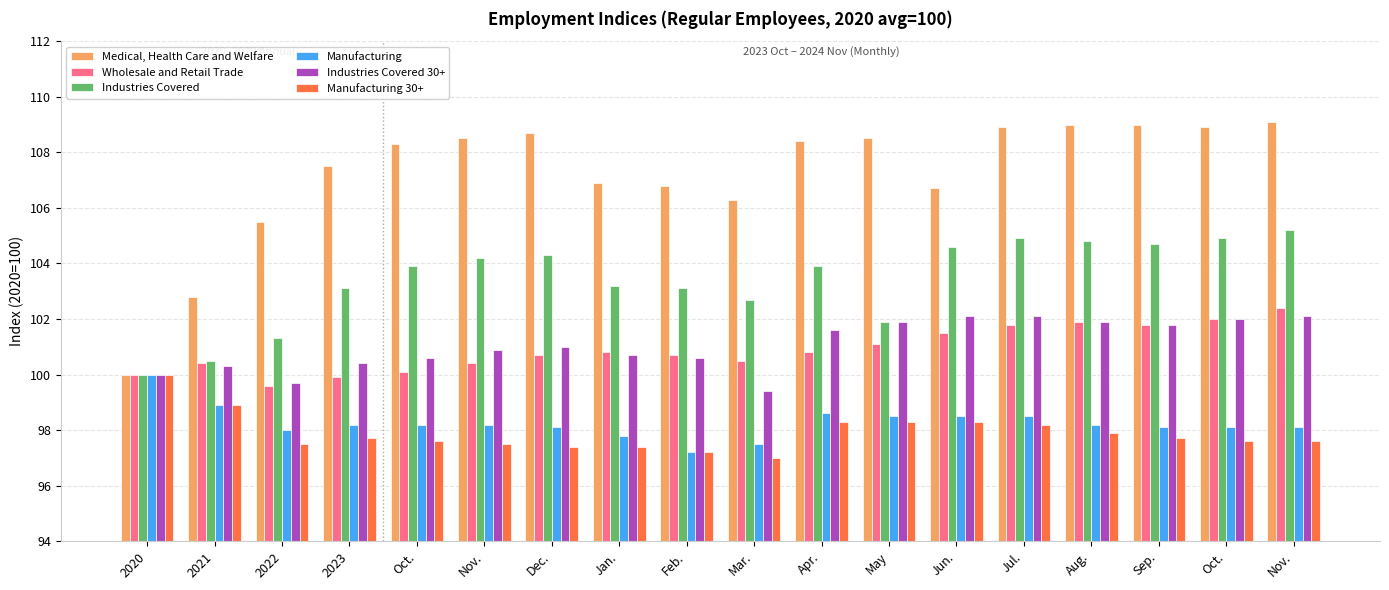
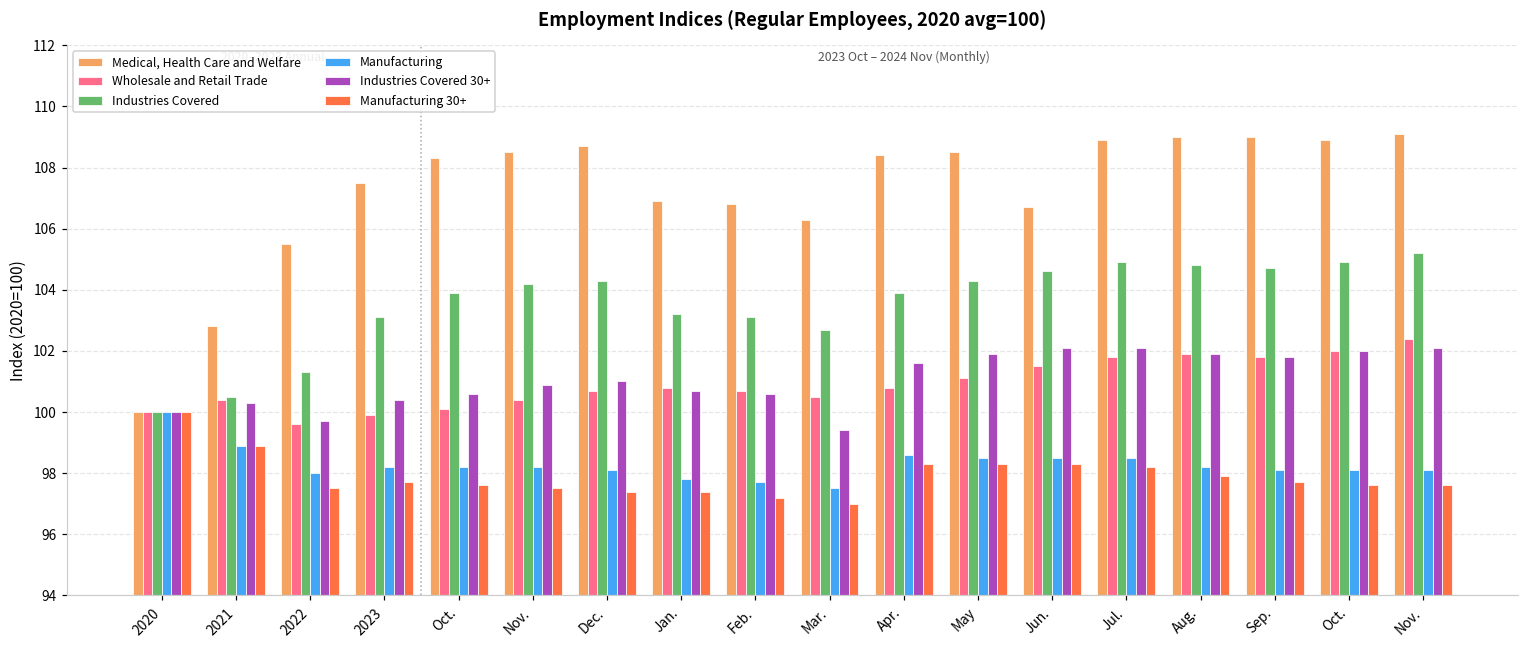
  {
    "Medical, Health Care and Welfare": {
      "2020": 100.0,
      "2021": 102.8,
      "2022": 105.5,
      "2023": 107.5,
      "Dec.": 108.7,
      "Jan.": 106.9,
      "Feb.": 106.8,
      "Mar.": 106.3,
      "Apr.": 108.4,
      "May": 108.5,
      "Jun.": 106.7,
      "Jul.": 108.9,
      "Aug.": 109.0,
      "Sep.": 109.0
    },
    "Wholesale and Retail Trade": {
      "2020": 100.0,
      "2021": 100.4,
      "2022": 99.6,
      "2023": 99.9,
      "Dec.": 100.7,
      "Jan.": 100.8,
      "Feb.": 100.7,
      "Mar.": 100.5,
      "Apr.": 100.8,
      "May": 101.1,
      "Jun.": 101.5,
      "Jul.": 101.8,
      "Aug.": 101.9,
      "Sep.": 101.8
    },
    "Industries Covered": {
      "2020": 100.0,
      "2021": 100.5,
      "2022": 101.3,
      "2023": 103.1,
      "Dec.": 104.3,
      "Jan.": 103.2,
      "Feb.": 103.1,
      "Mar.": 102.7,
      "Apr.": 103.9,
-     "May": 101.9,
+     "May": 104.3,
      "Jun.": 104.6,
      "Jul.": 104.9,
      "Aug.": 104.8,
      "Sep.": 104.7
    },
    "Manufacturing": {
      "2020": 100.0,
      "2021": 98.9,
      "2022": 98.0,
      "2023": 98.2,
      "Dec.": 98.1,
      "Jan.": 97.8,
-     "Feb.": 97.2,
+     "Feb.": 97.7,
      "Mar.": 97.5,
      "Apr.": 98.6,
      "May": 98.5,
      "Jun.": 98.5,
      "Jul.": 98.5,
      "Aug.": 98.2,
      "Sep.": 98.1
    },
    "Industries Covered 30+": {
      "2020": 100.0,
      "2021": 100.3,
      "2022": 99.7,
      "2023": 100.4,
      "Dec.": 101.0,
      "Jan.": 100.7,
      "Feb.": 100.6,
      "Mar.": 99.4,
      "Apr.": 101.6,
      "May": 101.9,
      "Jun.": 102.1,
      "Jul.": 102.1,
      "Aug.": 101.9,
      "Sep.": 101.8
    },
    "Manufacturing 30+": {
      "2020": 100.0,
      "2021": 98.9,
      "2022": 97.5,
      "2023": 97.7,
      "Dec.": 97.4,
      "Jan.": 97.4,
      "Feb.": 97.2,
      "Mar.": 97.0,
      "Apr.": 98.3,
      "May": 98.3,
      "Jun.": 98.3,
      "Jul.": 98.2,
      "Aug.": 97.9,
      "Sep.": 97.7
    }
  }
